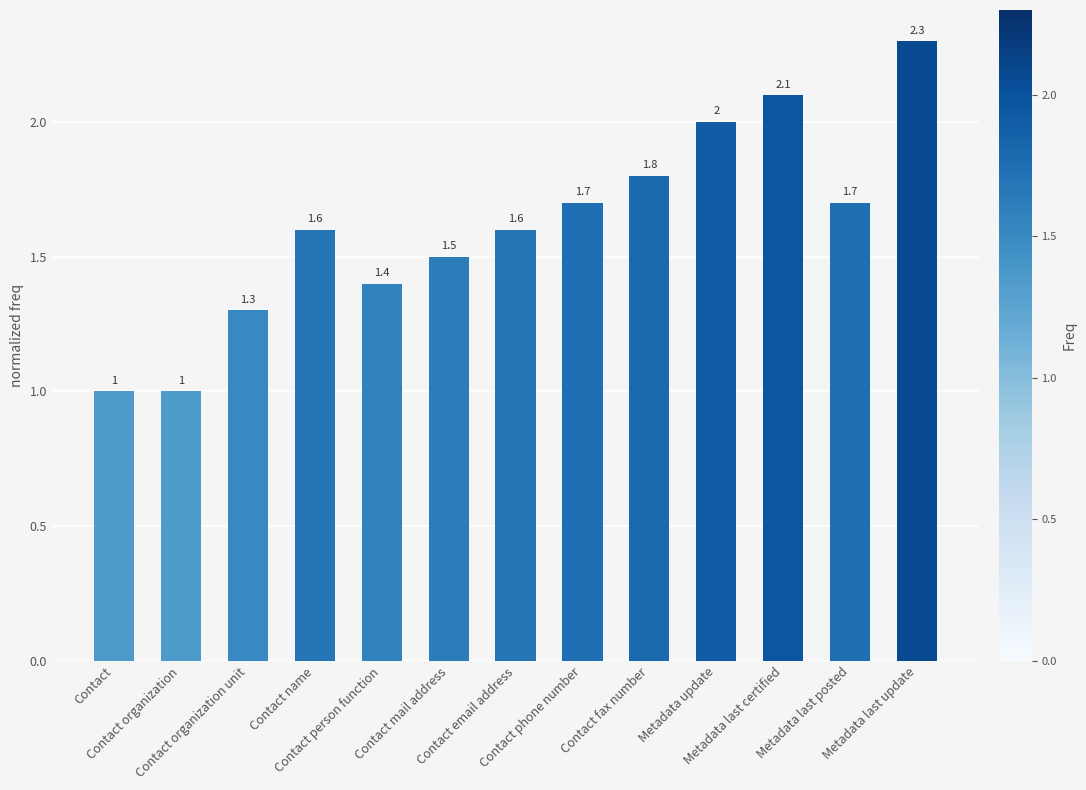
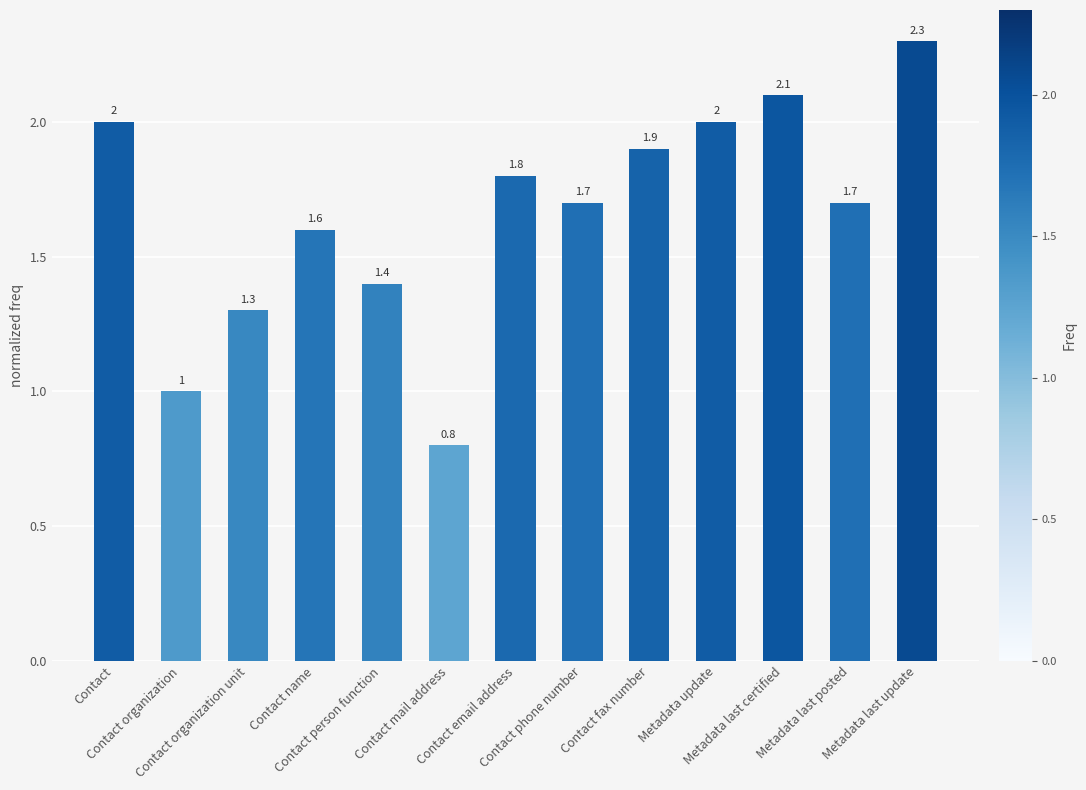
  {
-   "Contact": 1,
+   "Contact": 2,
    "Contact organization": 1,
    "Contact organization unit": 1.3,
    "Contact name": 1.6,
    "Contact person function": 1.4,
-   "Contact mail address": 1.5,
-   "Contact email address": 1.6,
+   "Contact mail address": 0.8,
+   "Contact email address": 1.8,
    "Contact phone number": 1.7,
-   "Contact fax number": 1.8,
+   "Contact fax number": 1.9,
    "Metadata update": 2,
    "Metadata last certified": 2.1,
    "Metadata last posted": 1.7,
    "Metadata last update": 2.3
  }
